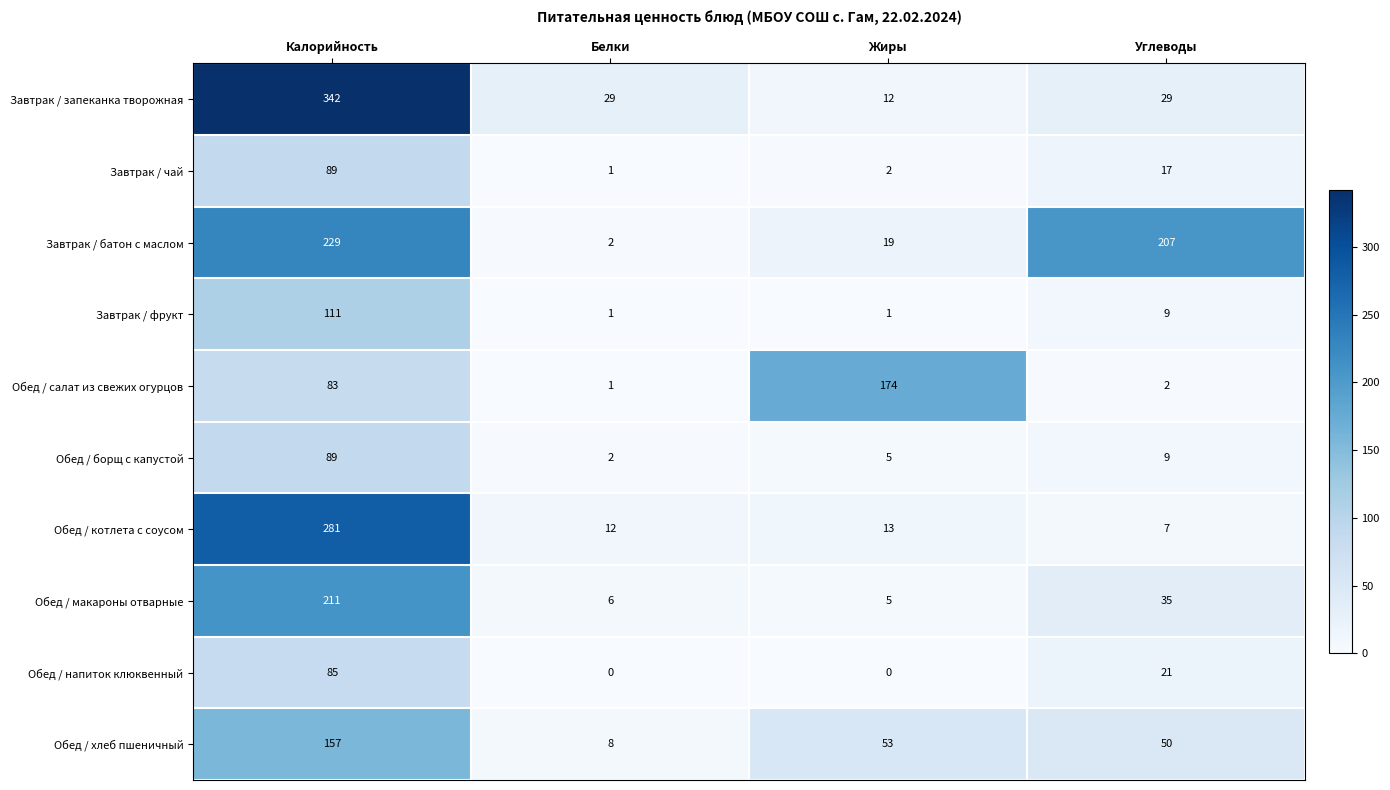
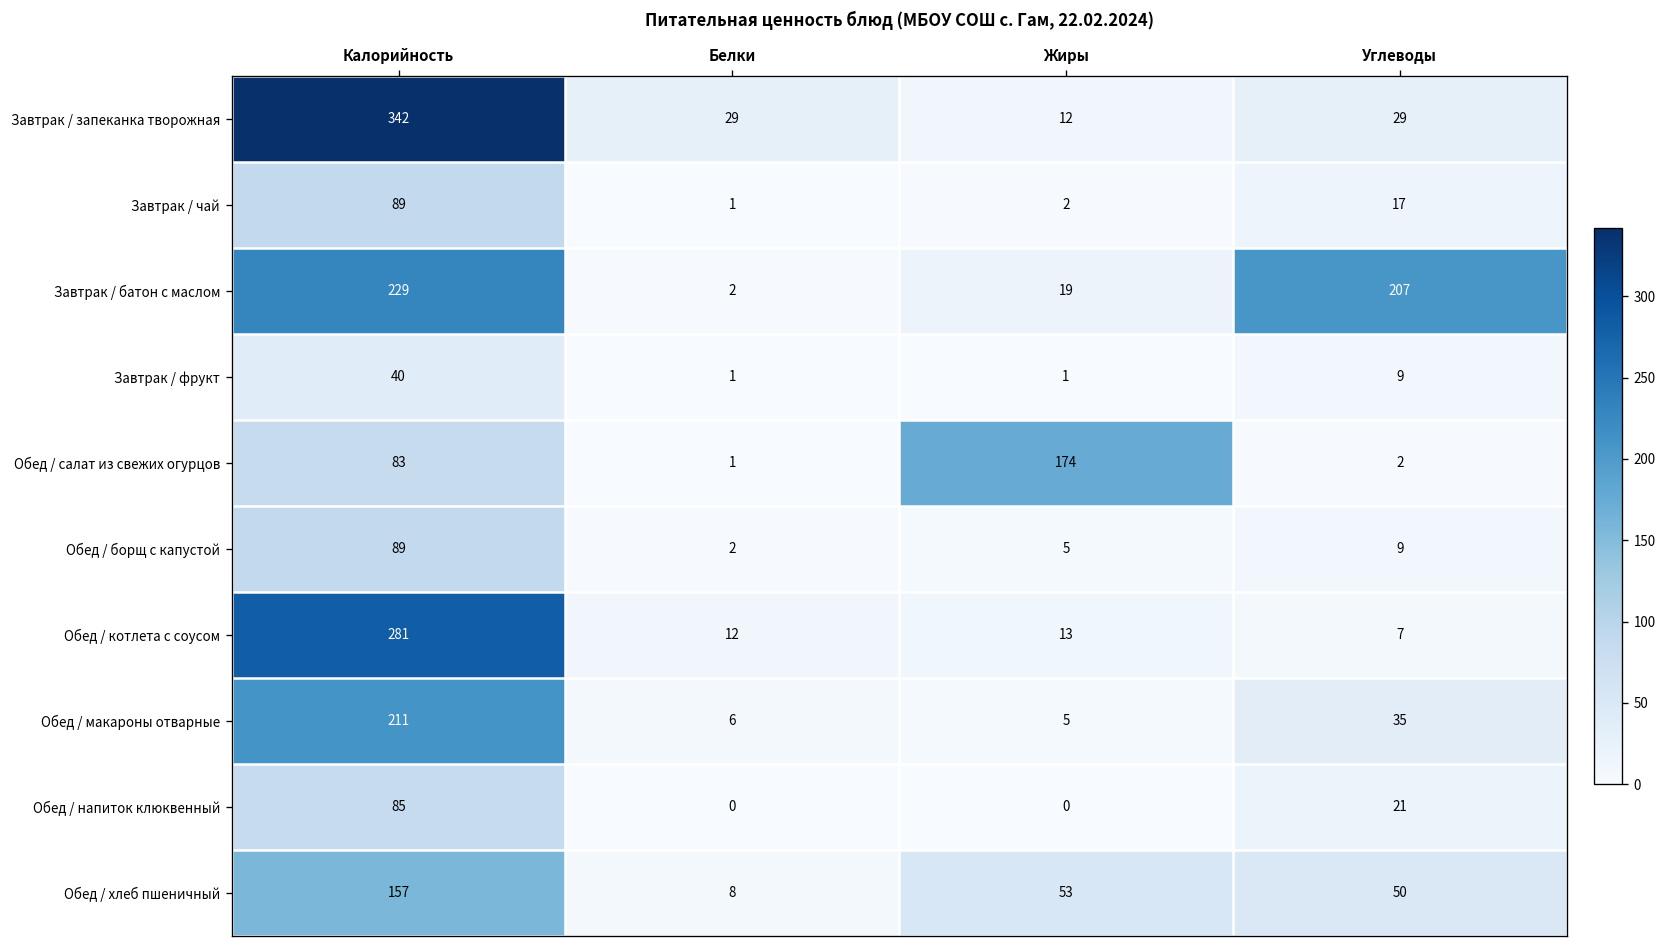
  {
    "Завтрак / запеканка творожная": {
      "Калорийность": 342,
      "Белки": 29,
      "Жиры": 12,
      "Углеводы": 29
    },
    "Завтрак / чай": {
      "Калорийность": 89,
      "Белки": 1,
      "Жиры": 2,
      "Углеводы": 17
    },
    "Завтрак / батон с маслом": {
      "Калорийность": 229,
      "Белки": 2,
      "Жиры": 19,
      "Углеводы": 207
    },
    "Завтрак / фрукт": {
-     "Калорийность": 111,
+     "Калорийность": 40,
      "Белки": 1,
      "Жиры": 1,
      "Углеводы": 9
    },
    "Обед / салат из свежих огурцов": {
      "Калорийность": 83,
      "Белки": 1,
      "Жиры": 174,
      "Углеводы": 2
    },
    "Обед / борщ с капустой": {
      "Калорийность": 89,
      "Белки": 2,
      "Жиры": 5,
      "Углеводы": 9
    },
    "Обед / котлета с соусом": {
      "Калорийность": 281,
      "Белки": 12,
      "Жиры": 13,
      "Углеводы": 7
    },
    "Обед / макароны отварные": {
      "Калорийность": 211,
      "Белки": 6,
      "Жиры": 5,
      "Углеводы": 35
    },
    "Обед / напиток клюквенный": {
      "Калорийность": 85,
      "Белки": 0,
      "Жиры": 0,
      "Углеводы": 21
    },
    "Обед / хлеб пшеничный": {
      "Калорийность": 157,
      "Белки": 8,
      "Жиры": 53,
      "Углеводы": 50
    }
  }
